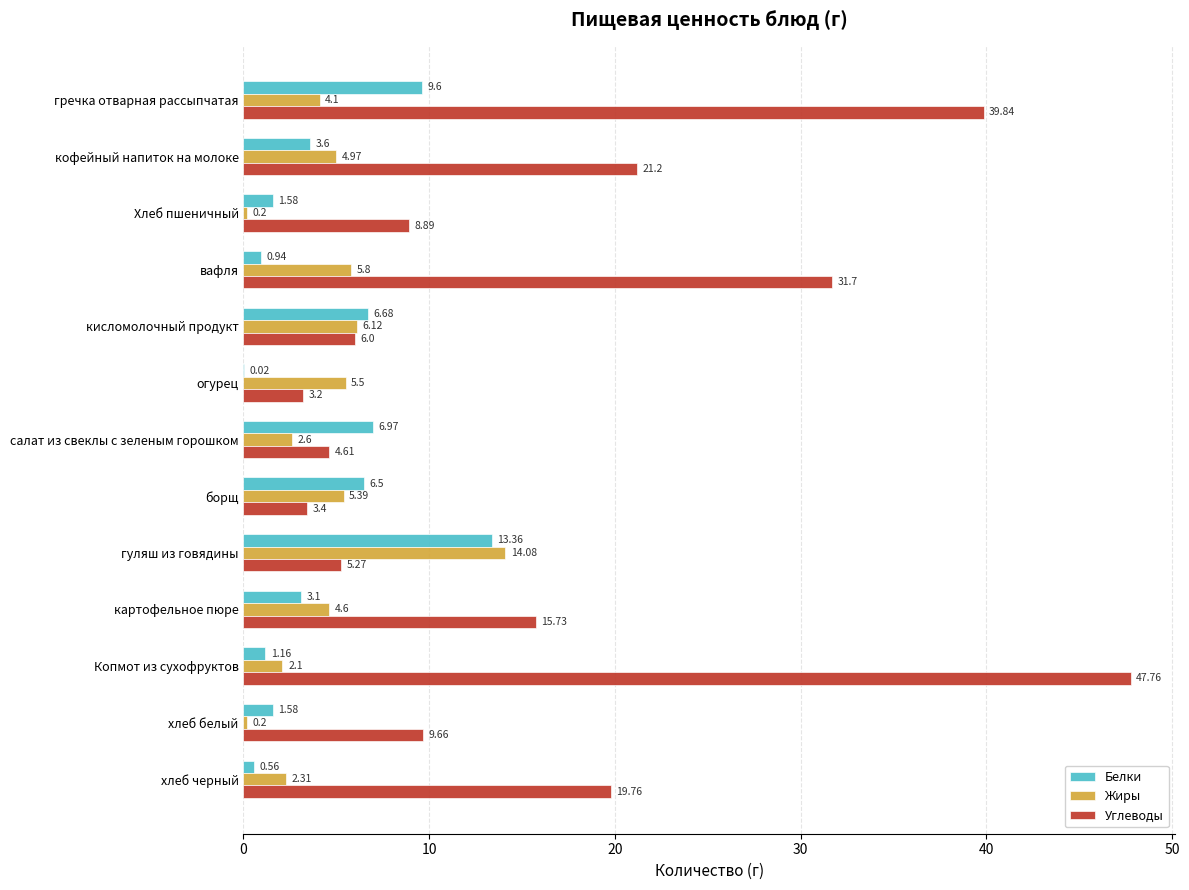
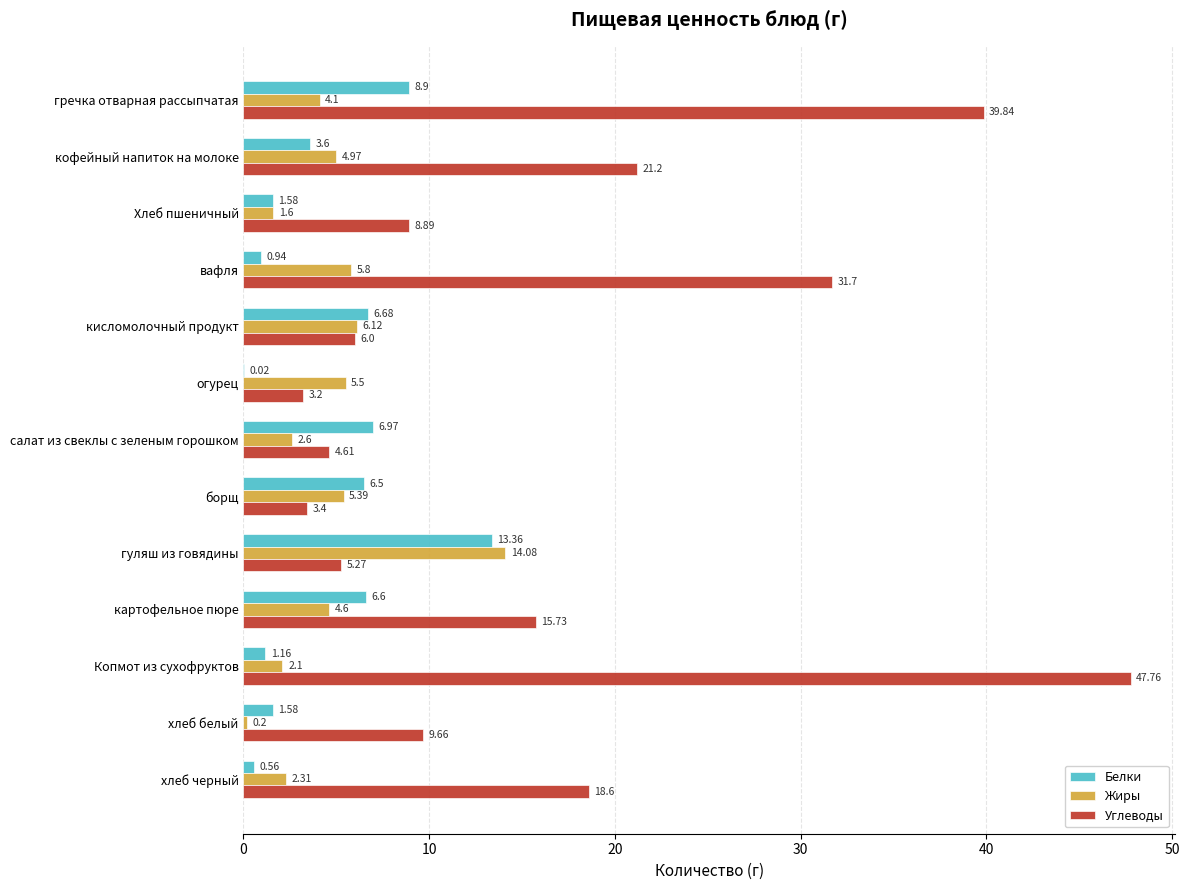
  {
    "Белки": {
-     "гречка отварная рассыпчатая": 9.6,
+     "гречка отварная рассыпчатая": 8.9,
      "кофейный напиток на молоке": 3.6,
      "Хлеб пшеничный": 1.58,
      "вафля": 0.94,
      "кисломолочный продукт": 6.68,
      "огурец": 0.02,
      "салат из свеклы с зеленым горошком": 6.97,
      "борщ": 6.5,
      "гуляш из говядины": 13.36,
-     "картофельное пюре": 3.1,
+     "картофельное пюре": 6.6,
      "Копмот из сухофруктов": 1.16,
      "хлеб белый": 1.58,
      "хлеб черный": 0.56
    },
    "Жиры": {
      "гречка отварная рассыпчатая": 4.1,
      "кофейный напиток на молоке": 4.97,
-     "Хлеб пшеничный": 0.2,
+     "Хлеб пшеничный": 1.6,
      "вафля": 5.8,
      "кисломолочный продукт": 6.12,
      "огурец": 5.5,
      "салат из свеклы с зеленым горошком": 2.6,
      "борщ": 5.39,
      "гуляш из говядины": 14.08,
      "картофельное пюре": 4.6,
      "Копмот из сухофруктов": 2.1,
      "хлеб белый": 0.2,
      "хлеб черный": 2.31
    },
    "Углеводы": {
      "гречка отварная рассыпчатая": 39.84,
      "кофейный напиток на молоке": 21.2,
      "Хлеб пшеничный": 8.89,
      "вафля": 31.7,
      "кисломолочный продукт": 6.0,
      "огурец": 3.2,
      "салат из свеклы с зеленым горошком": 4.61,
      "борщ": 3.4,
      "гуляш из говядины": 5.27,
      "картофельное пюре": 15.73,
      "Копмот из сухофруктов": 47.76,
      "хлеб белый": 9.66,
-     "хлеб черный": 19.76
+     "хлеб черный": 18.6
    }
  }
